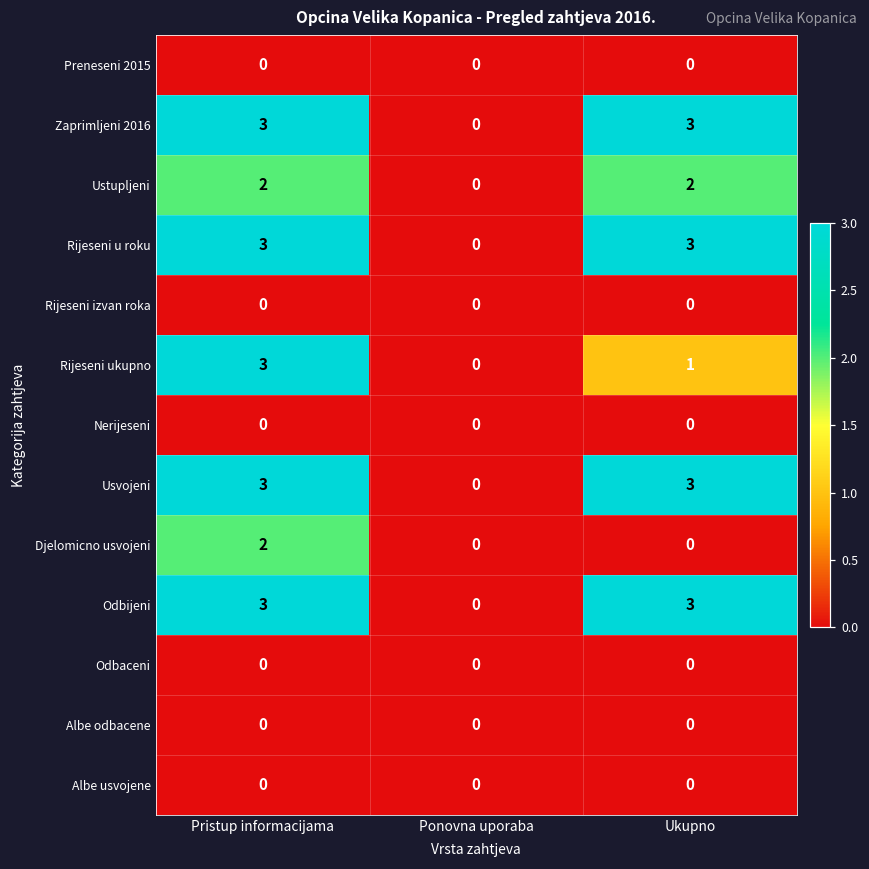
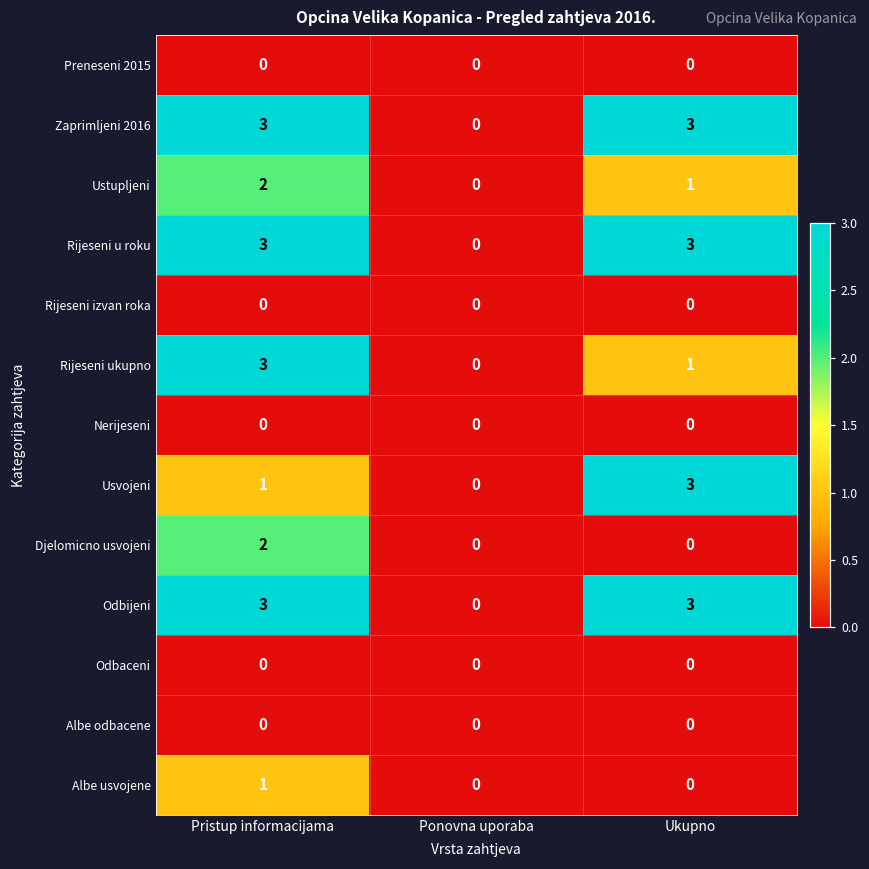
  {
    "Preneseni 2015": {
      "Pristup informacijama": 0,
      "Ponovna uporaba": 0,
      "Ukupno": 0
    },
    "Zaprimljeni 2016": {
      "Pristup informacijama": 3,
      "Ponovna uporaba": 0,
      "Ukupno": 3
    },
    "Ustupljeni": {
      "Pristup informacijama": 2,
      "Ponovna uporaba": 0,
-     "Ukupno": 2
+     "Ukupno": 1
    },
    "Rijeseni u roku": {
      "Pristup informacijama": 3,
      "Ponovna uporaba": 0,
      "Ukupno": 3
    },
    "Rijeseni izvan roka": {
      "Pristup informacijama": 0,
      "Ponovna uporaba": 0,
      "Ukupno": 0
    },
    "Rijeseni ukupno": {
      "Pristup informacijama": 3,
      "Ponovna uporaba": 0,
      "Ukupno": 1
    },
    "Nerijeseni": {
      "Pristup informacijama": 0,
      "Ponovna uporaba": 0,
      "Ukupno": 0
    },
    "Usvojeni": {
-     "Pristup informacijama": 3,
+     "Pristup informacijama": 1,
      "Ponovna uporaba": 0,
      "Ukupno": 3
    },
    "Djelomicno usvojeni": {
      "Pristup informacijama": 2,
      "Ponovna uporaba": 0,
      "Ukupno": 0
    },
    "Odbijeni": {
      "Pristup informacijama": 3,
      "Ponovna uporaba": 0,
      "Ukupno": 3
    },
    "Odbaceni": {
      "Pristup informacijama": 0,
      "Ponovna uporaba": 0,
      "Ukupno": 0
    },
    "Albe odbacene": {
      "Pristup informacijama": 0,
      "Ponovna uporaba": 0,
      "Ukupno": 0
    },
    "Albe usvojene": {
-     "Pristup informacijama": 0,
+     "Pristup informacijama": 1,
      "Ponovna uporaba": 0,
      "Ukupno": 0
    }
  }
